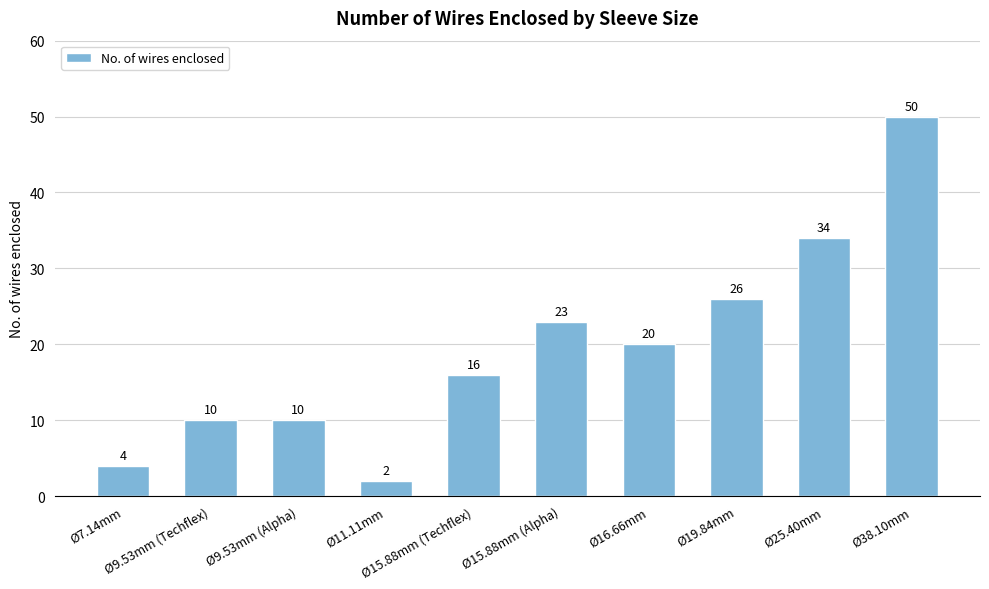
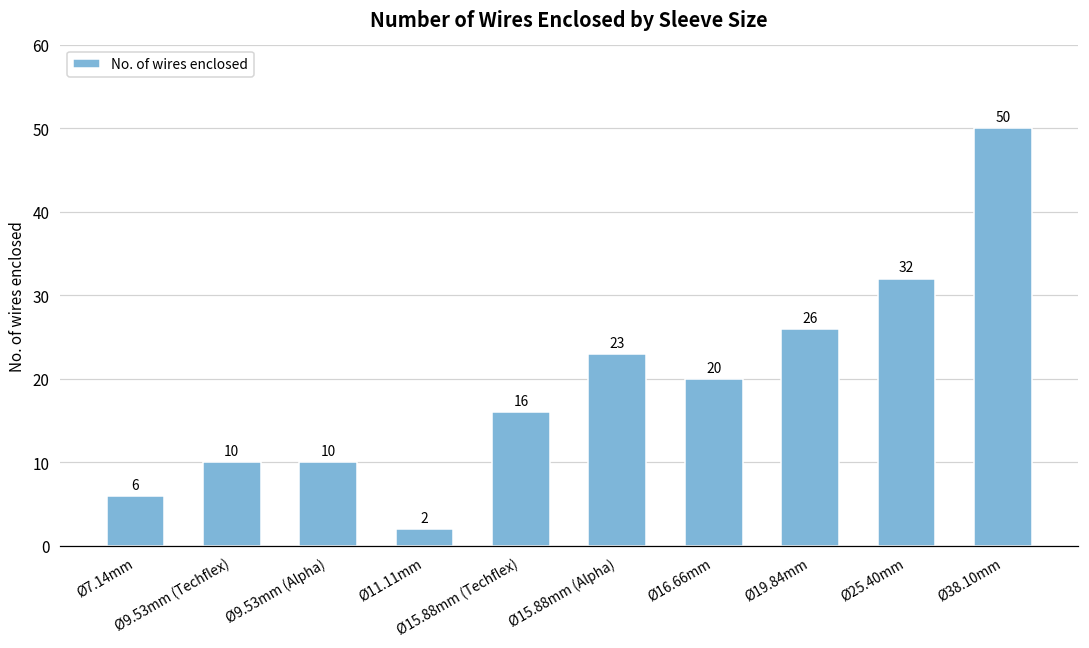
  {
-   "Ø7.14mm": 4,
+   "Ø7.14mm": 6,
    "Ø9.53mm (Techflex)": 10,
    "Ø9.53mm (Alpha)": 10,
    "Ø11.11mm": 2,
    "Ø15.88mm (Techflex)": 16,
    "Ø15.88mm (Alpha)": 23,
    "Ø16.66mm": 20,
    "Ø19.84mm": 26,
-   "Ø25.40mm": 34,
+   "Ø25.40mm": 32,
    "Ø38.10mm": 50
  }
